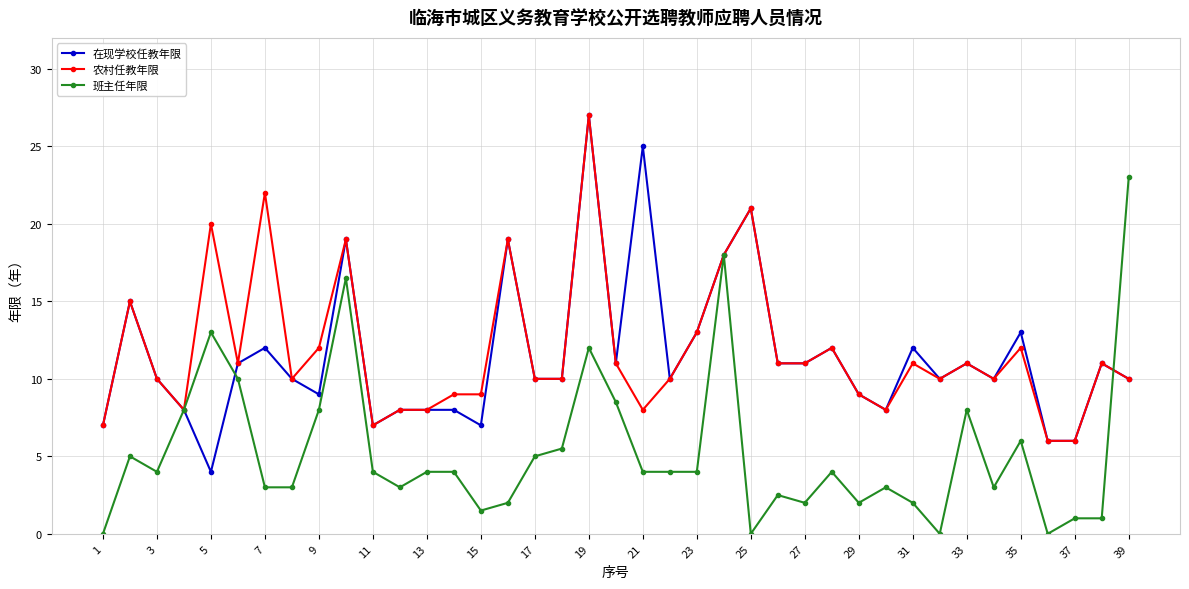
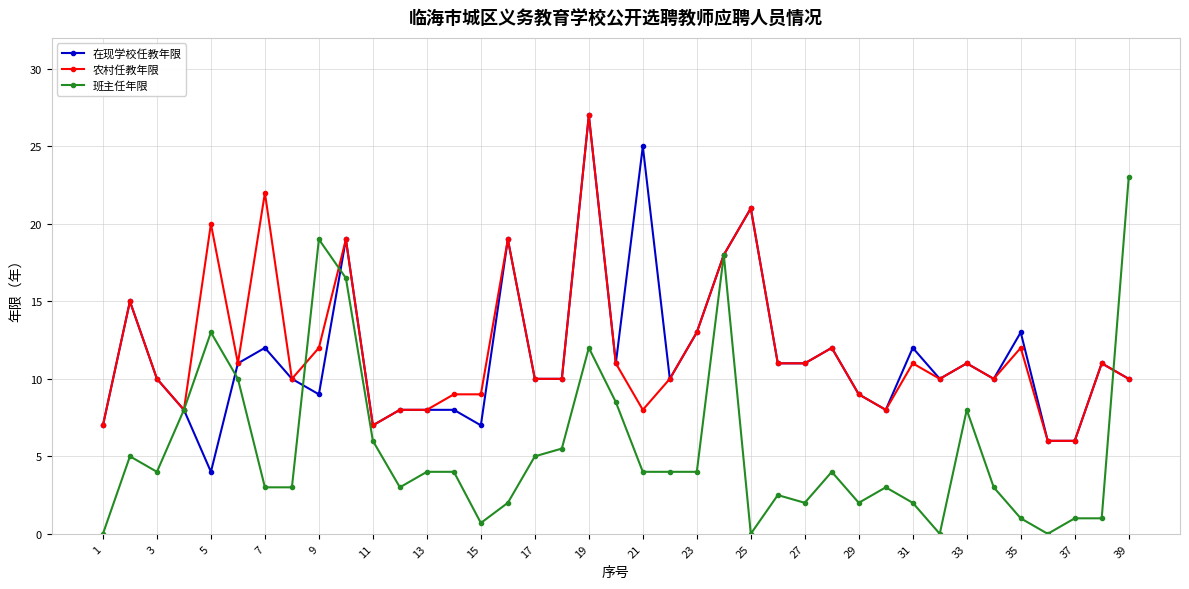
  {
    "在现学校任教年限": {
      "5": 4.0,
      "7": 12.0,
      "9": 9.0,
      "15": 7.0,
      "21": 25.0,
      "31": 12.0,
      "35": 13.0
    },
    "农村任教年限": {
      "5": 20.0,
      "7": 22.0,
      "9": 12.0,
      "15": 9.0,
      "21": 8.0,
      "31": 11.0,
      "35": 12.0
    },
    "班主任年限": {
      "1": 0.0,
      "3": 4.0,
      "5": 13.0,
      "7": 3.0,
-     "9": 8,
-     "11": 4,
+     "9": 19,
+     "11": 6,
      "13": 4.0,
-     "15": 1.5,
+     "15": 0.7,
      "17": 5.0,
      "19": 12.0,
      "21": 4.0,
      "23": 4.0,
      "25": 0.0,
      "27": 2.0,
      "29": 2.0,
      "31": 2.0,
      "33": 8.0,
-     "35": 6,
+     "35": 1,
      "37": 1.0,
      "39": 23.0
    }
  }
